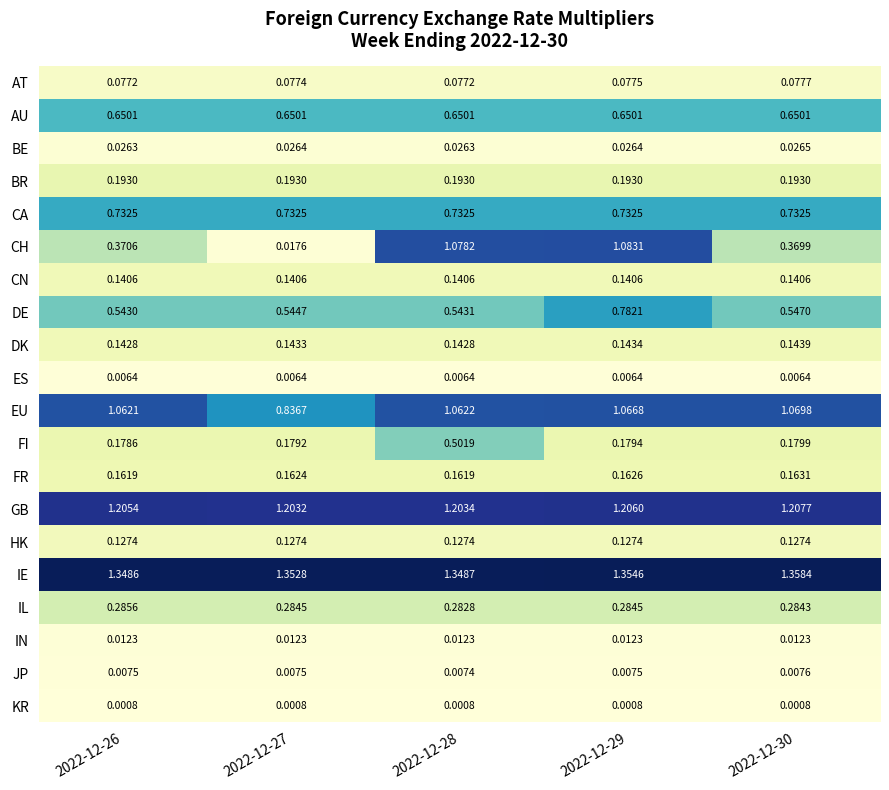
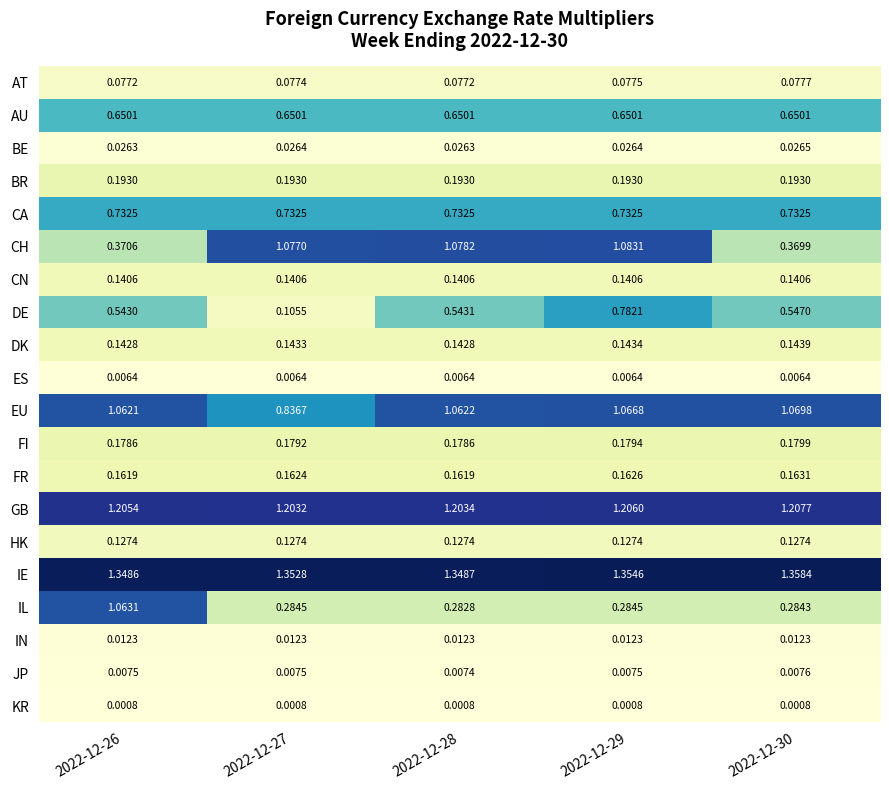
  {
    "AT": {
      "2022-12-26": 0.0772,
      "2022-12-27": 0.0774,
      "2022-12-28": 0.0772,
      "2022-12-29": 0.0775,
      "2022-12-30": 0.0777
    },
    "AU": {
      "2022-12-26": 0.6501,
      "2022-12-27": 0.6501,
      "2022-12-28": 0.6501,
      "2022-12-29": 0.6501,
      "2022-12-30": 0.6501
    },
    "BE": {
      "2022-12-26": 0.0263,
      "2022-12-27": 0.0264,
      "2022-12-28": 0.0263,
      "2022-12-29": 0.0264,
      "2022-12-30": 0.0265
    },
    "BR": {
      "2022-12-26": 0.1930,
      "2022-12-27": 0.1930,
      "2022-12-28": 0.1930,
      "2022-12-29": 0.1930,
      "2022-12-30": 0.1930
    },
    "CA": {
      "2022-12-26": 0.7325,
      "2022-12-27": 0.7325,
      "2022-12-28": 0.7325,
      "2022-12-29": 0.7325,
      "2022-12-30": 0.7325
    },
    "CH": {
      "2022-12-26": 0.3706,
-     "2022-12-27": 0.0176,
+     "2022-12-27": 1.0770,
      "2022-12-28": 1.0782,
      "2022-12-29": 1.0831,
      "2022-12-30": 0.3699
    },
    "CN": {
      "2022-12-26": 0.1406,
      "2022-12-27": 0.1406,
      "2022-12-28": 0.1406,
      "2022-12-29": 0.1406,
      "2022-12-30": 0.1406
    },
    "DE": {
      "2022-12-26": 0.5430,
-     "2022-12-27": 0.5447,
+     "2022-12-27": 0.1055,
      "2022-12-28": 0.5431,
      "2022-12-29": 0.7821,
      "2022-12-30": 0.5470
    },
    "DK": {
      "2022-12-26": 0.1428,
      "2022-12-27": 0.1433,
      "2022-12-28": 0.1428,
      "2022-12-29": 0.1434,
      "2022-12-30": 0.1439
    },
    "ES": {
      "2022-12-26": 0.0064,
      "2022-12-27": 0.0064,
      "2022-12-28": 0.0064,
      "2022-12-29": 0.0064,
      "2022-12-30": 0.0064
    },
    "EU": {
      "2022-12-26": 1.0621,
      "2022-12-27": 0.8367,
      "2022-12-28": 1.0622,
      "2022-12-29": 1.0668,
      "2022-12-30": 1.0698
    },
    "FI": {
      "2022-12-26": 0.1786,
      "2022-12-27": 0.1792,
-     "2022-12-28": 0.5019,
+     "2022-12-28": 0.1786,
      "2022-12-29": 0.1794,
      "2022-12-30": 0.1799
    },
    "FR": {
      "2022-12-26": 0.1619,
      "2022-12-27": 0.1624,
      "2022-12-28": 0.1619,
      "2022-12-29": 0.1626,
      "2022-12-30": 0.1631
    },
    "GB": {
      "2022-12-26": 1.2054,
      "2022-12-27": 1.2032,
      "2022-12-28": 1.2034,
      "2022-12-29": 1.2060,
      "2022-12-30": 1.2077
    },
    "HK": {
      "2022-12-26": 0.1274,
      "2022-12-27": 0.1274,
      "2022-12-28": 0.1274,
      "2022-12-29": 0.1274,
      "2022-12-30": 0.1274
    },
    "IE": {
      "2022-12-26": 1.3486,
      "2022-12-27": 1.3528,
      "2022-12-28": 1.3487,
      "2022-12-29": 1.3546,
      "2022-12-30": 1.3584
    },
    "IL": {
-     "2022-12-26": 0.2856,
+     "2022-12-26": 1.0631,
      "2022-12-27": 0.2845,
      "2022-12-28": 0.2828,
      "2022-12-29": 0.2845,
      "2022-12-30": 0.2843
    },
    "IN": {
      "2022-12-26": 0.0123,
      "2022-12-27": 0.0123,
      "2022-12-28": 0.0123,
      "2022-12-29": 0.0123,
      "2022-12-30": 0.0123
    },
    "JP": {
      "2022-12-26": 0.0075,
      "2022-12-27": 0.0075,
      "2022-12-28": 0.0074,
      "2022-12-29": 0.0075,
      "2022-12-30": 0.0076
    },
    "KR": {
      "2022-12-26": 0.0008,
      "2022-12-27": 0.0008,
      "2022-12-28": 0.0008,
      "2022-12-29": 0.0008,
      "2022-12-30": 0.0008
    }
  }
